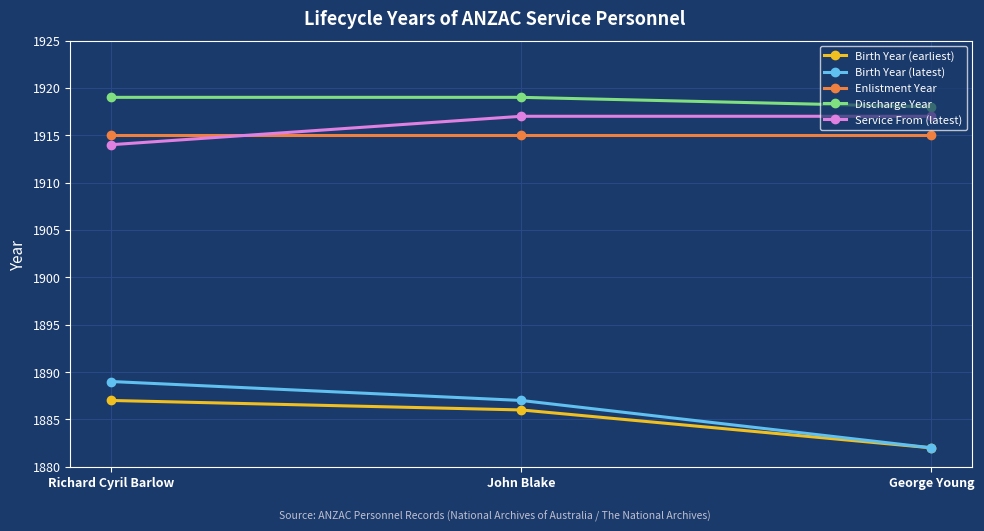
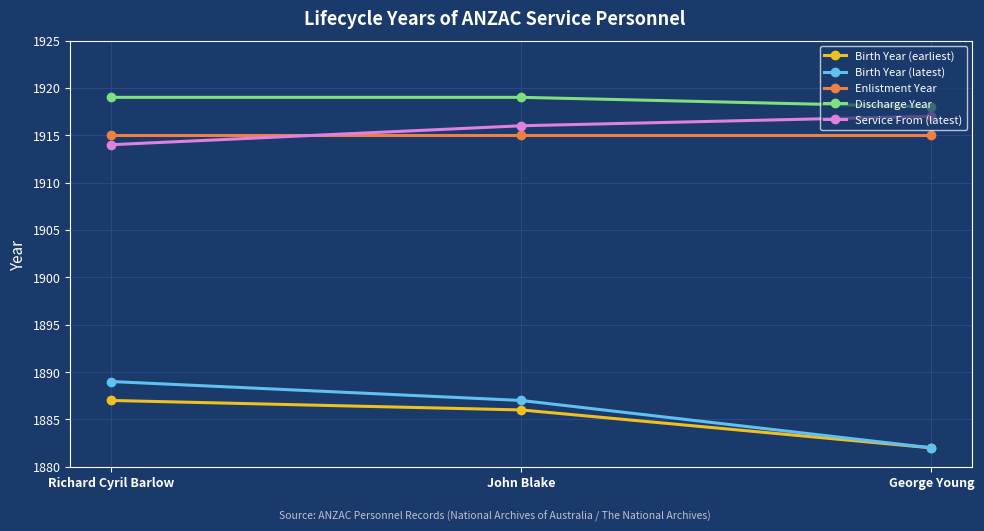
  {
    "Birth Year (earliest)": {
      "Richard Cyril Barlow": 1887,
      "John Blake": 1886
    },
    "Birth Year (latest)": {
      "Richard Cyril Barlow": 1889,
      "John Blake": 1887
    },
    "Enlistment Year": {
      "Richard Cyril Barlow": 1915,
      "John Blake": 1915,
      "George Young": 1915
    },
    "Discharge Year": {
      "Richard Cyril Barlow": 1919,
      "John Blake": 1919
    },
    "Service From (latest)": {
      "Richard Cyril Barlow": 1914,
-     "John Blake": 1917
+     "John Blake": 1916
    }
  }
